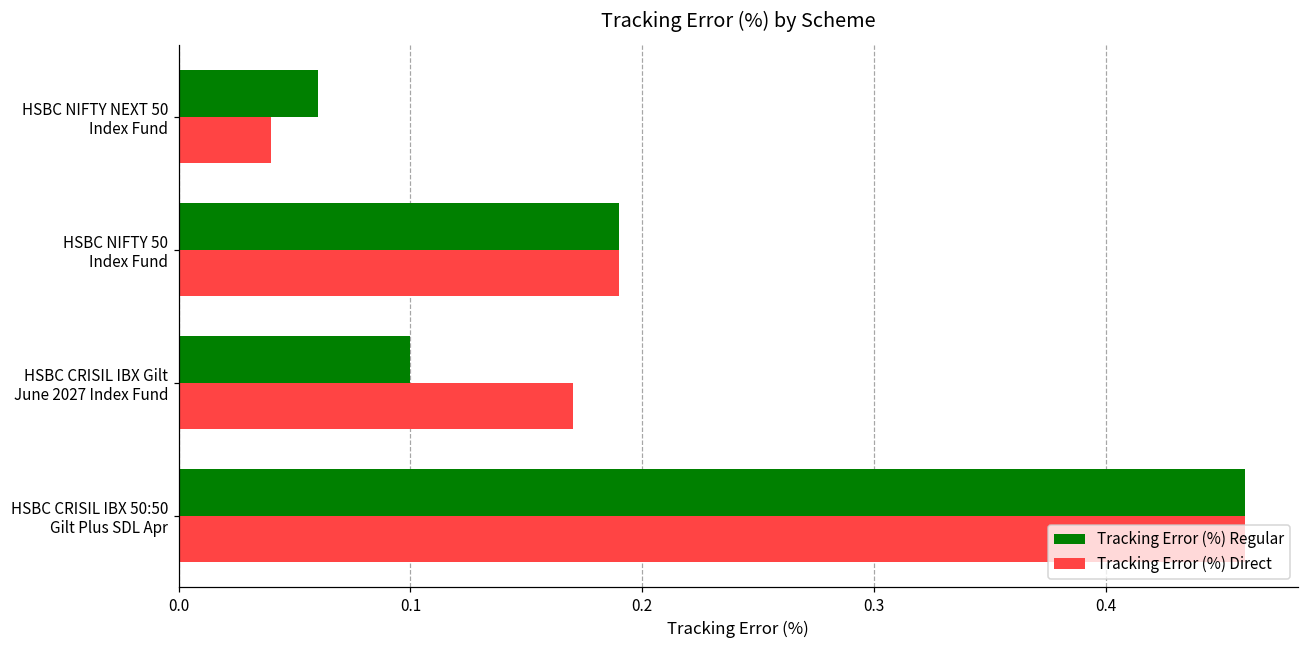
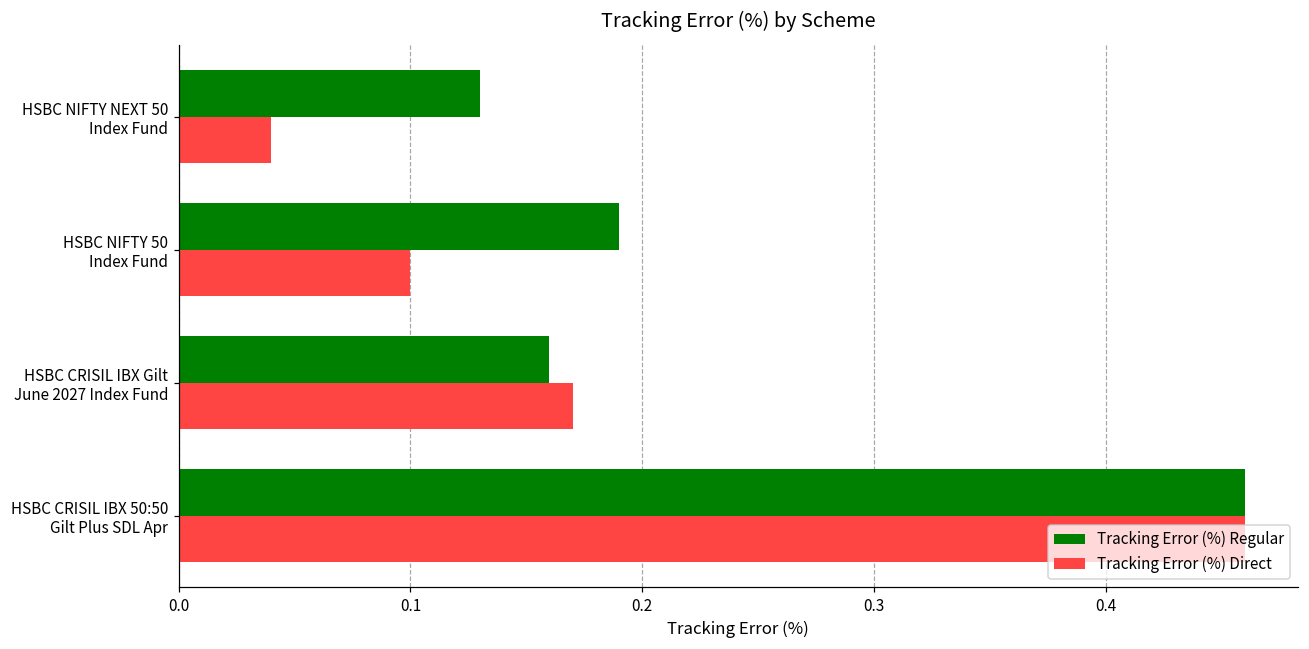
  {
    "Tracking Error (%) Regular": {
-     "HSBC NIFTY NEXT 50 Index Fund": 0.06,
+     "HSBC NIFTY NEXT 50 Index Fund": 0.13,
      "HSBC NIFTY 50 Index Fund": 0.19,
-     "HSBC CRISIL IBX Gilt June 2027 Index Fund": 0.10,
+     "HSBC CRISIL IBX Gilt June 2027 Index Fund": 0.16,
      "HSBC CRISIL IBX 50:50 Gilt Plus SDL Apr": 0.46
    },
    "Tracking Error (%) Direct": {
      "HSBC NIFTY NEXT 50 Index Fund": 0.04,
-     "HSBC NIFTY 50 Index Fund": 0.19,
+     "HSBC NIFTY 50 Index Fund": 0.10,
      "HSBC CRISIL IBX Gilt June 2027 Index Fund": 0.17
    }
  }
